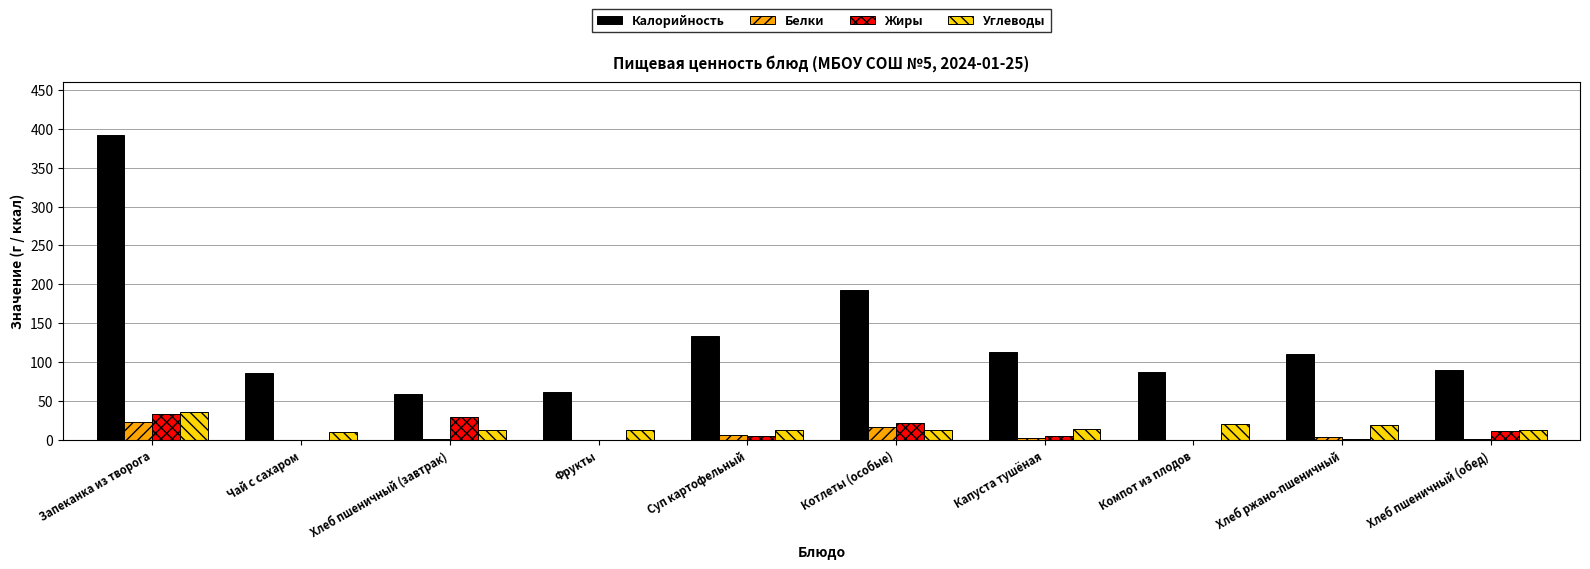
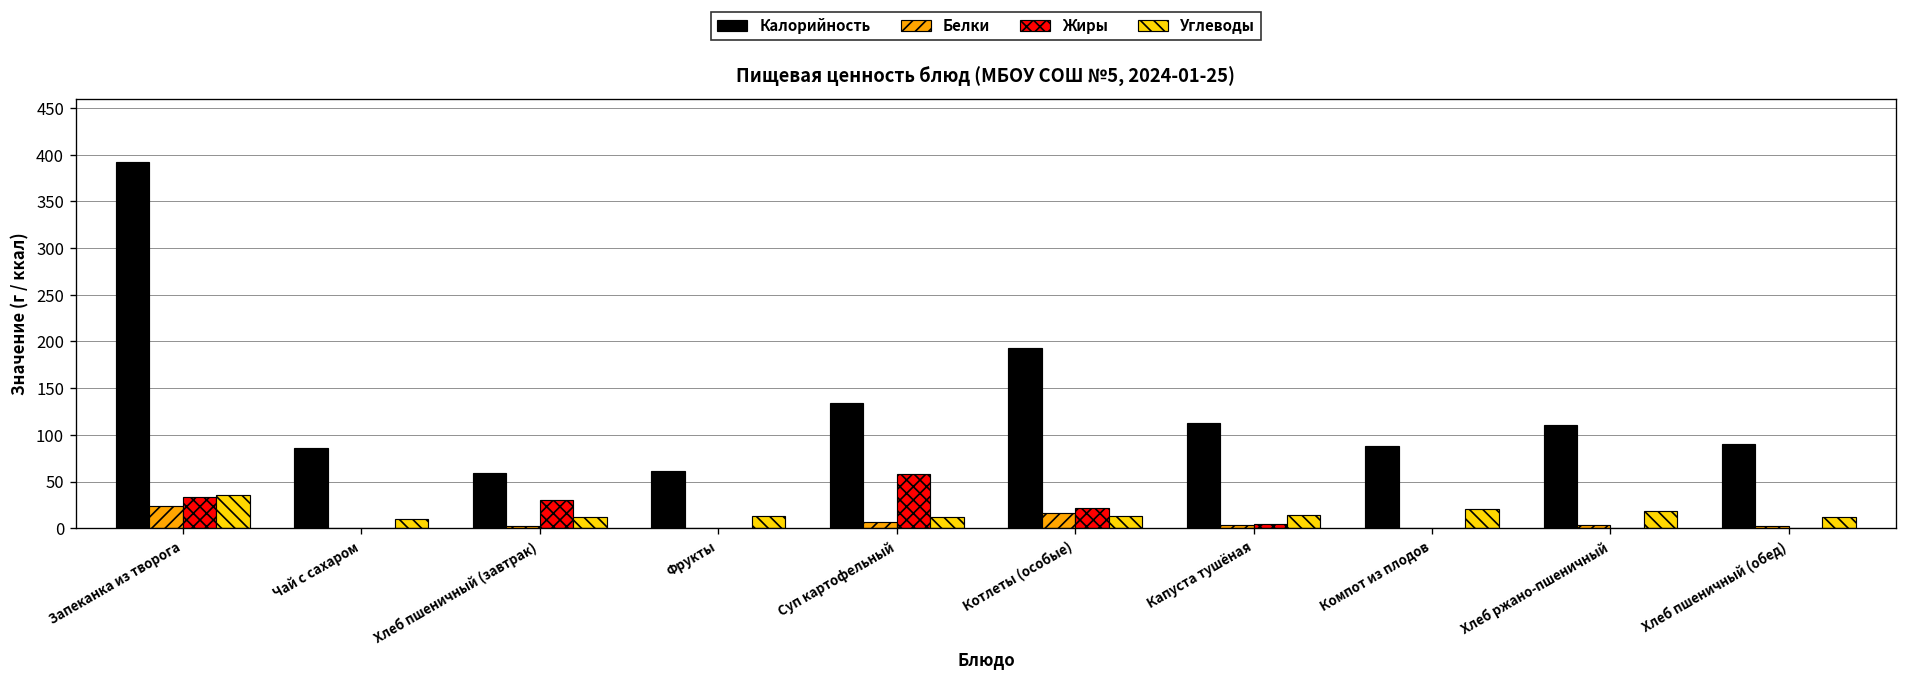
  {
    "Калорийность": {
      "Запеканка из творога": 390,
      "Чай с сахаром": 90,
      "Хлеб пшеничный (завтрак)": 60,
      "Фрукты": 60,
      "Суп картофельный": 130,
      "Котлеты (особые)": 190,
      "Капуста тушёная": 110,
      "Компот из плодов": 90,
      "Хлеб ржано-пшеничный": 110,
      "Хлеб пшеничный (обед)": 90
    },
    "Жиры": {
      "Запеканка из творога": 30,
      "Хлеб пшеничный (завтрак)": 30,
-     "Суп картофельный": 10,
+     "Суп картофельный": 60,
      "Котлеты (особые)": 20,
      "Капуста тушёная": 0,
-     "Хлеб пшеничный (обед)": 10
+     "Хлеб пшеничный (обед)": 0
    }
  }
